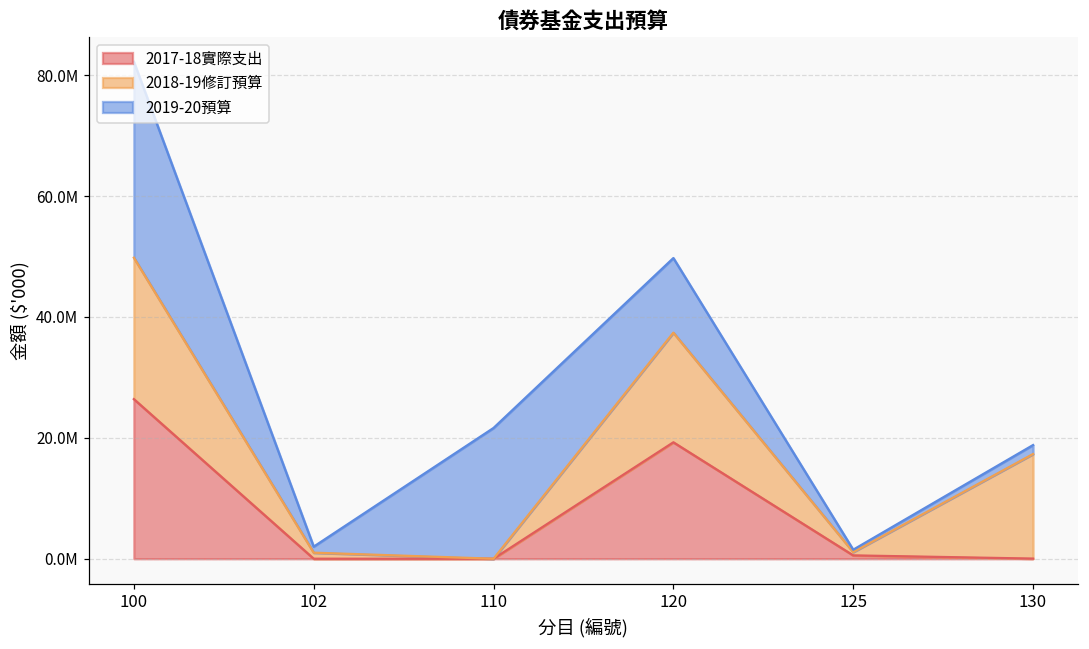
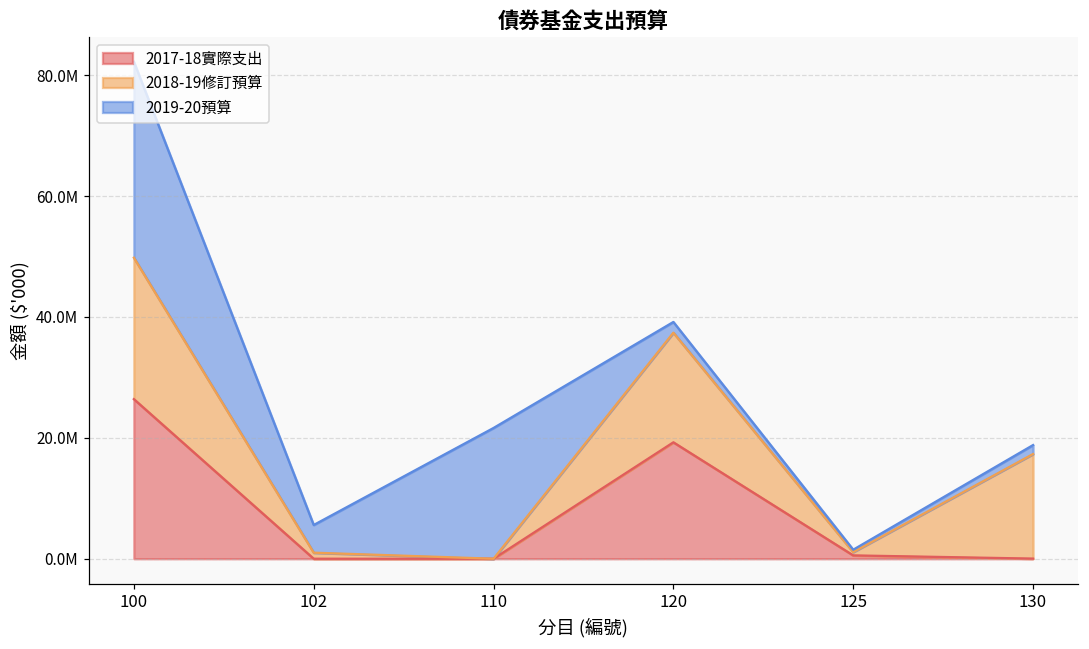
  {
    "2017-18實際支出": {
      "100": 26000000,
      "102": 0,
      "120": 19000000,
      "125": 1000000,
      "130": 0
    },
    "2018-19修訂預算": {
      "100": 23000000,
      "102": 1000000,
      "120": 18000000,
      "130": 17000000
    },
    "2019-20預算": {
-     "102": 1000000,
+     "102": 5000000,
      "110": 22000000,
-     "120": 12000000,
+     "120": 2000000,
      "130": 1000000
    }
  }
